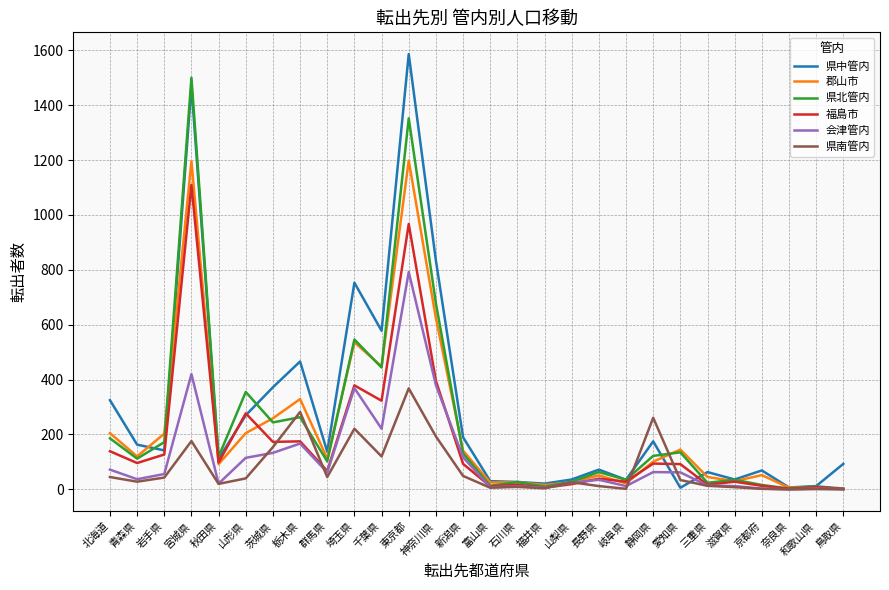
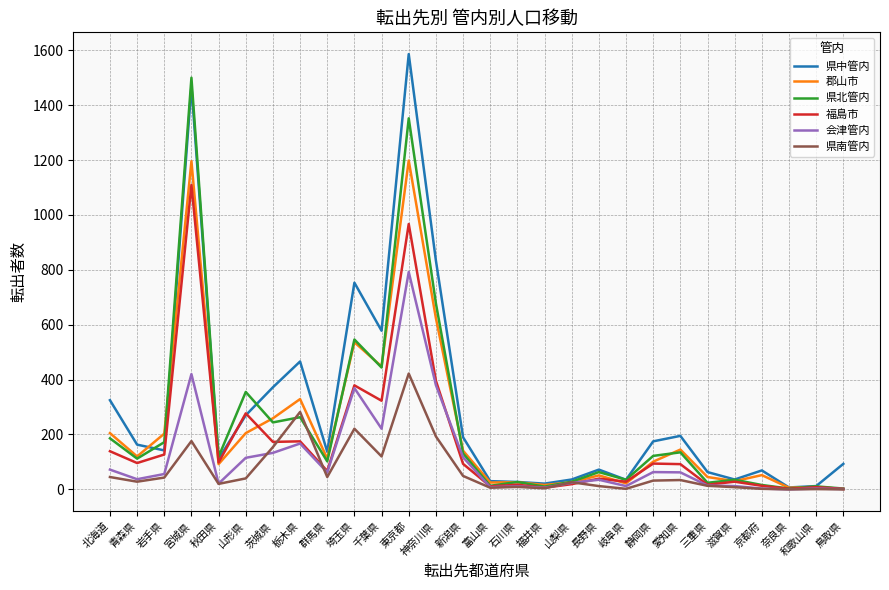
  {
    "県中管内": {
      "北海道": 330,
      "青森県": 160,
      "岩手県": 140,
      "宮城県": 1470,
      "茨城県": 370,
      "栃木県": 470,
      "群馬県": 140,
      "埼玉県": 750,
      "千葉県": 580,
      "東京都": 1590,
      "神奈川県": 830,
      "新潟県": 190,
      "静岡県": 180,
-     "愛知県": 10,
+     "愛知県": 200,
      "三重県": 60,
      "京都府": 70,
      "鳥取県": 90
    },
    "郡山市": {
      "北海道": 210,
      "岩手県": 200,
      "宮城県": 1200,
      "山形県": 210,
      "茨城県": 260,
      "栃木県": 330,
      "群馬県": 110,
      "埼玉県": 540,
      "東京都": 1200,
      "神奈川県": 620,
      "新潟県": 140,
      "長野県": 50,
      "愛知県": 150,
      "三重県": 50,
      "京都府": 50
    },
    "県北管内": {
      "北海道": 190,
      "岩手県": 170,
      "宮城県": 1500,
      "山形県": 360,
      "茨城県": 240,
      "栃木県": 260,
      "群馬県": 100,
      "埼玉県": 550,
      "東京都": 1350,
      "神奈川県": 680,
      "新潟県": 130,
      "静岡県": 120,
      "愛知県": 140
    },
    "福島市": {
      "北海道": 140,
      "青森県": 100,
      "岩手県": 130,
      "宮城県": 1110,
      "茨城県": 170,
      "埼玉県": 380,
      "千葉県": 320,
      "東京都": 970,
      "神奈川県": 400,
      "新潟県": 90,
      "愛知県": 90
    },
    "会津管内": {
      "北海道": 70,
      "岩手県": 60,
      "宮城県": 420,
      "山形県": 120,
      "茨城県": 130,
      "埼玉県": 370,
      "千葉県": 220,
      "東京都": 790,
      "神奈川県": 380,
      "新潟県": 120,
      "岐阜県": 10,
      "静岡県": 60,
      "愛知県": 60
    },
    "県南管内": {
      "北海道": 50,
      "岩手県": 40,
      "宮城県": 180,
      "山形県": 40,
      "茨城県": 150,
      "栃木県": 280,
      "群馬県": 50,
      "埼玉県": 220,
      "千葉県": 120,
-     "東京都": 370,
+     "東京都": 420,
      "神奈川県": 190,
      "新潟県": 50,
      "長野県": 10,
      "岐阜県": 0,
-     "静岡県": 260,
+     "静岡県": 30,
      "愛知県": 30
    }
  }
